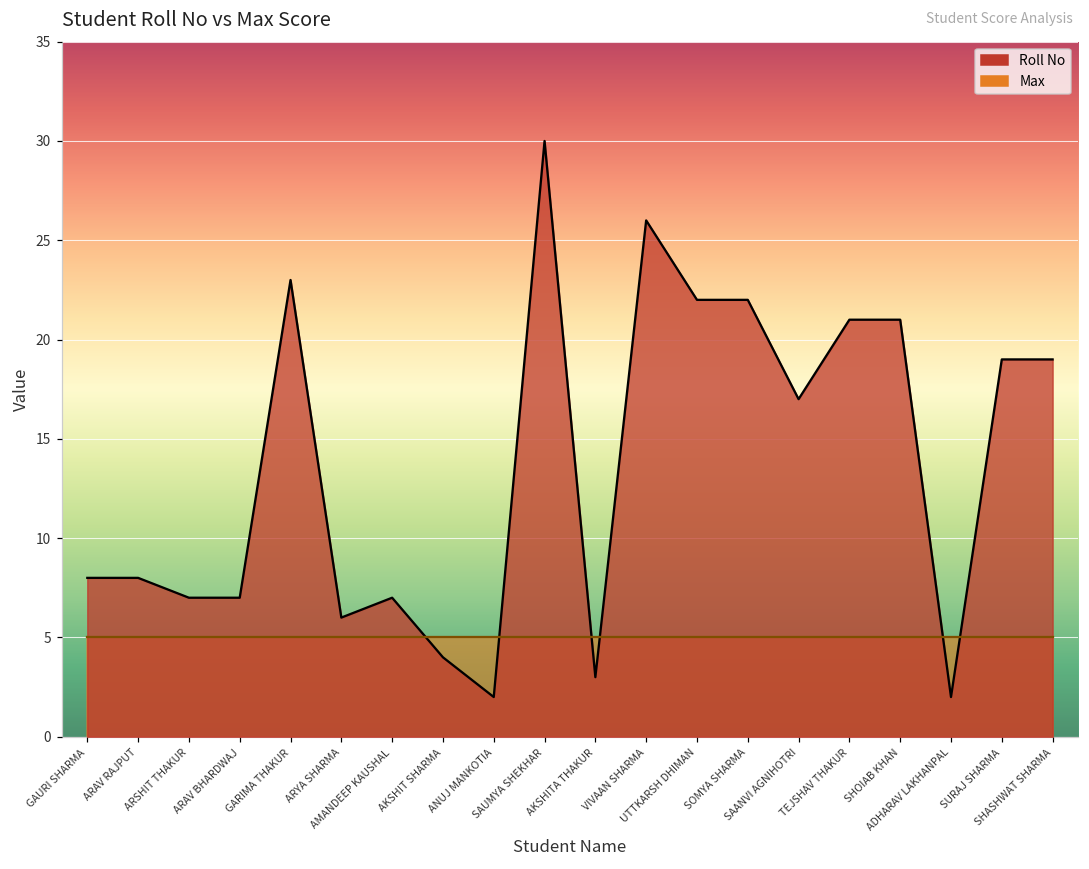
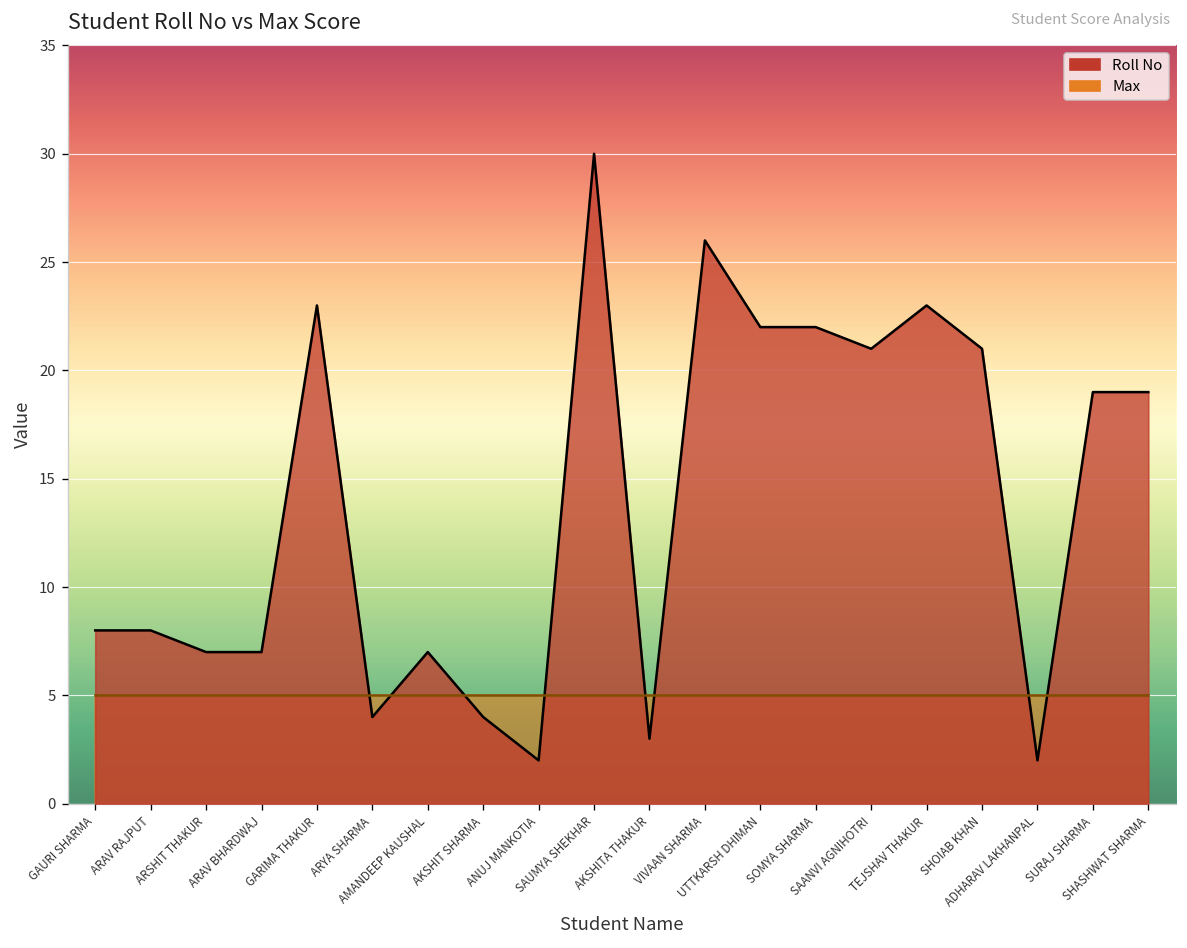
  {
    "Roll No": {
      "GAURI SHARMA": 8,
      "ARAV RAJPUT": 8,
      "ARSHIT THAKUR": 7,
      "ARAV BHARDWAJ": 7,
      "GARIMA THAKUR": 23,
-     "ARYA SHARMA": 6,
+     "ARYA SHARMA": 4,
      "AMANDEEP KAUSHAL": 7,
      "AKSHIT SHARMA": 4,
      "ANUJ MANKOTIA": 2,
      "SAUMYA SHEKHAR": 30,
      "AKSHITA THAKUR": 3,
      "VIVAAN SHARMA": 26,
      "UTTKARSH DHIMAN": 22,
      "SOMYA SHARMA": 22,
-     "SAANVI AGNIHOTRI": 17,
-     "TEJSHAV THAKUR": 21,
+     "SAANVI AGNIHOTRI": 21,
+     "TEJSHAV THAKUR": 23,
      "SHOIAB KHAN": 21,
      "ADHARAV LAKHANPAL": 2,
      "SURAJ SHARMA": 19,
      "SHASHWAT SHARMA": 19
    },
    "Max": {
      "GAURI SHARMA": 5,
      "ARAV RAJPUT": 5,
      "ARSHIT THAKUR": 5,
      "ARAV BHARDWAJ": 5,
      "GARIMA THAKUR": 5,
      "ARYA SHARMA": 5,
      "AMANDEEP KAUSHAL": 5,
      "AKSHIT SHARMA": 5,
      "ANUJ MANKOTIA": 5,
      "SAUMYA SHEKHAR": 5,
      "AKSHITA THAKUR": 5,
      "VIVAAN SHARMA": 5,
      "UTTKARSH DHIMAN": 5,
      "SOMYA SHARMA": 5,
      "SAANVI AGNIHOTRI": 5,
      "TEJSHAV THAKUR": 5,
      "SHOIAB KHAN": 5,
      "ADHARAV LAKHANPAL": 5,
      "SURAJ SHARMA": 5,
      "SHASHWAT SHARMA": 5
    }
  }
